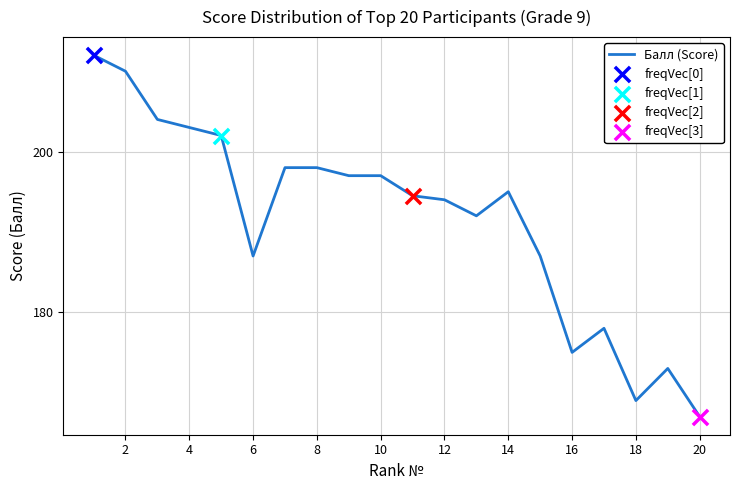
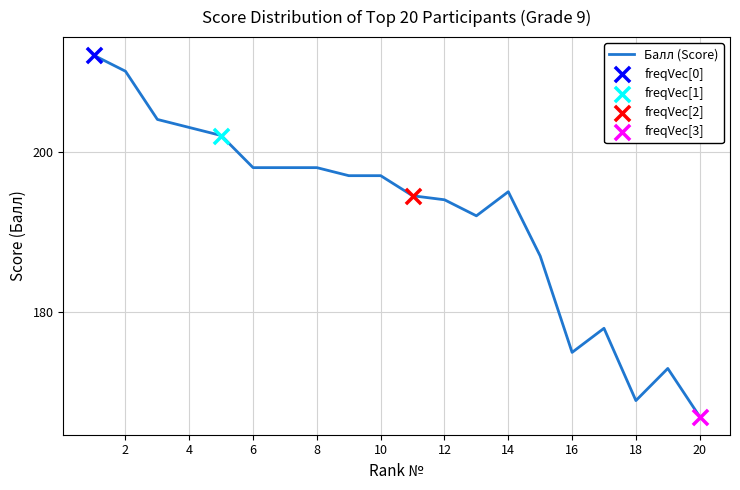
  {
    "Балл (Score)": {
      "2": 210,
      "4": 203,
-     "6": 187,
+     "6": 198,
      "8": 198,
      "10": 197,
      "12": 194,
      "14": 195,
      "16": 175,
      "18": 169
    }
  }
